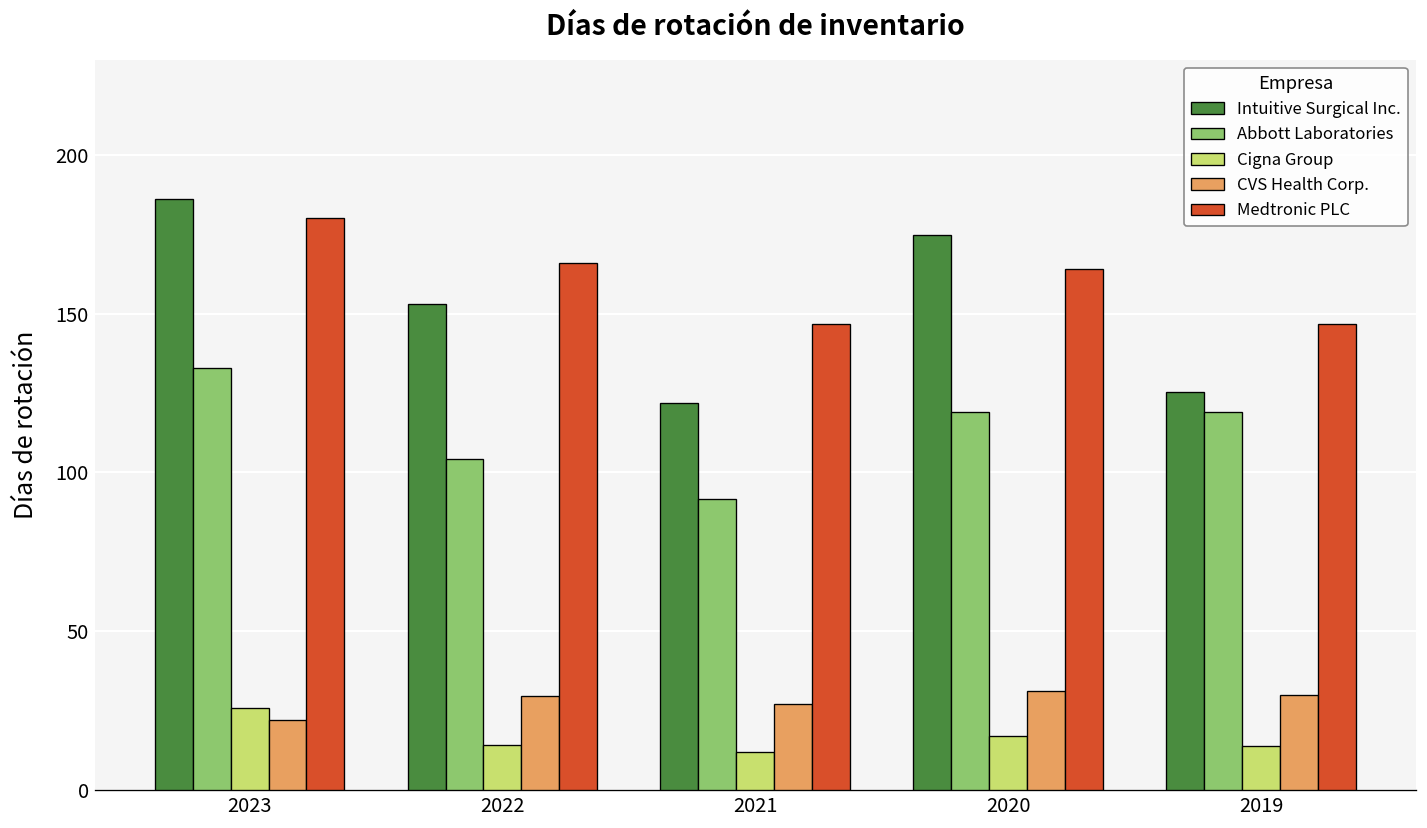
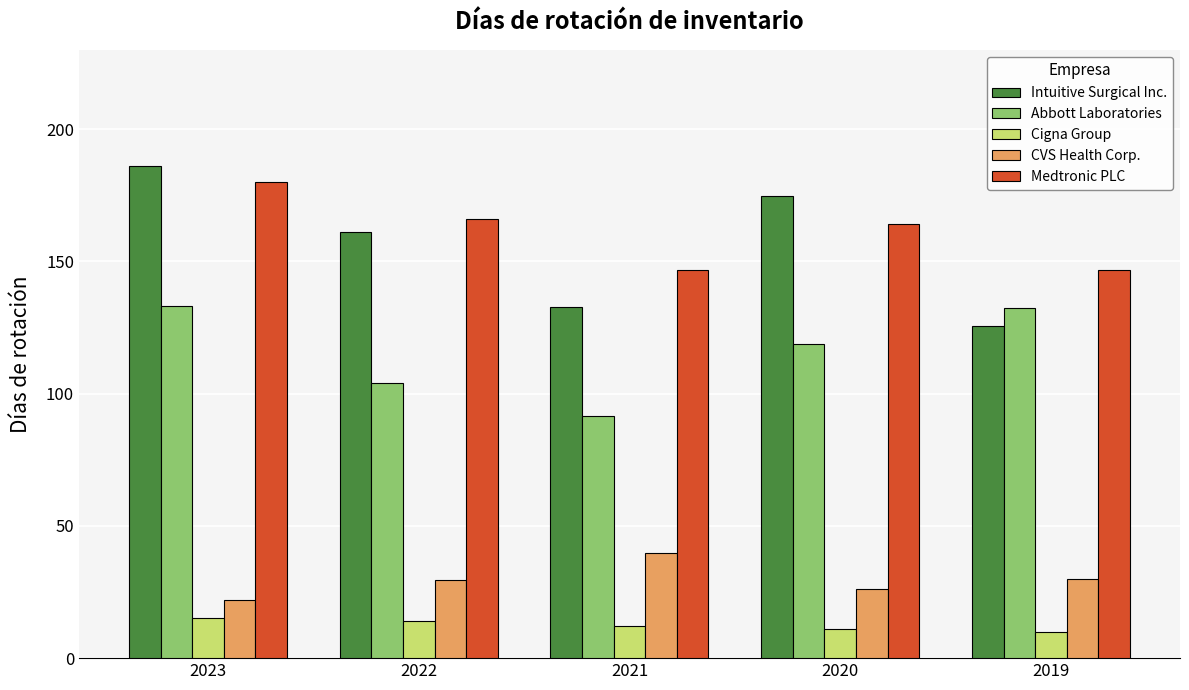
  {
    "Intuitive Surgical Inc.": {
      "2023": 186,
-     "2022": 153,
-     "2021": 122,
+     "2022": 161,
+     "2021": 133,
      "2020": 175,
      "2019": 125
    },
    "Abbott Laboratories": {
      "2023": 133,
      "2022": 104,
      "2021": 92,
      "2020": 119,
-     "2019": 119
+     "2019": 132
    },
    "Cigna Group": {
-     "2023": 26,
+     "2023": 15,
      "2022": 14,
      "2021": 12,
-     "2020": 17,
-     "2019": 14
+     "2020": 11,
+     "2019": 10
    },
    "CVS Health Corp.": {
      "2023": 22,
      "2022": 29,
-     "2021": 27,
-     "2020": 31,
+     "2021": 40,
+     "2020": 26,
      "2019": 30
    },
    "Medtronic PLC": {
      "2023": 180,
      "2022": 166,
      "2021": 147,
      "2020": 164,
      "2019": 147
    }
  }
